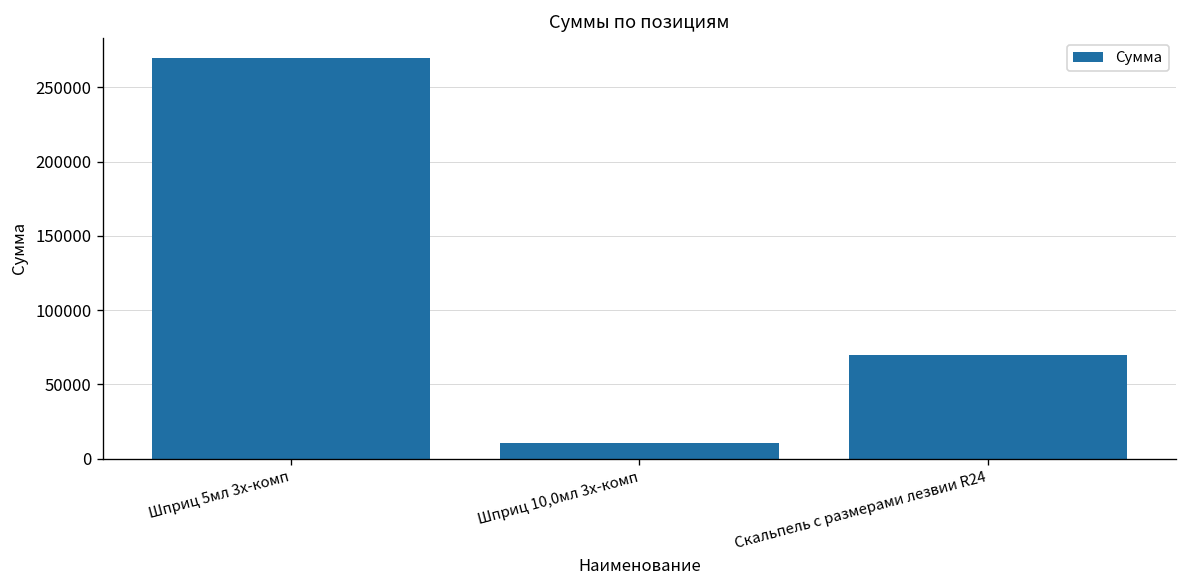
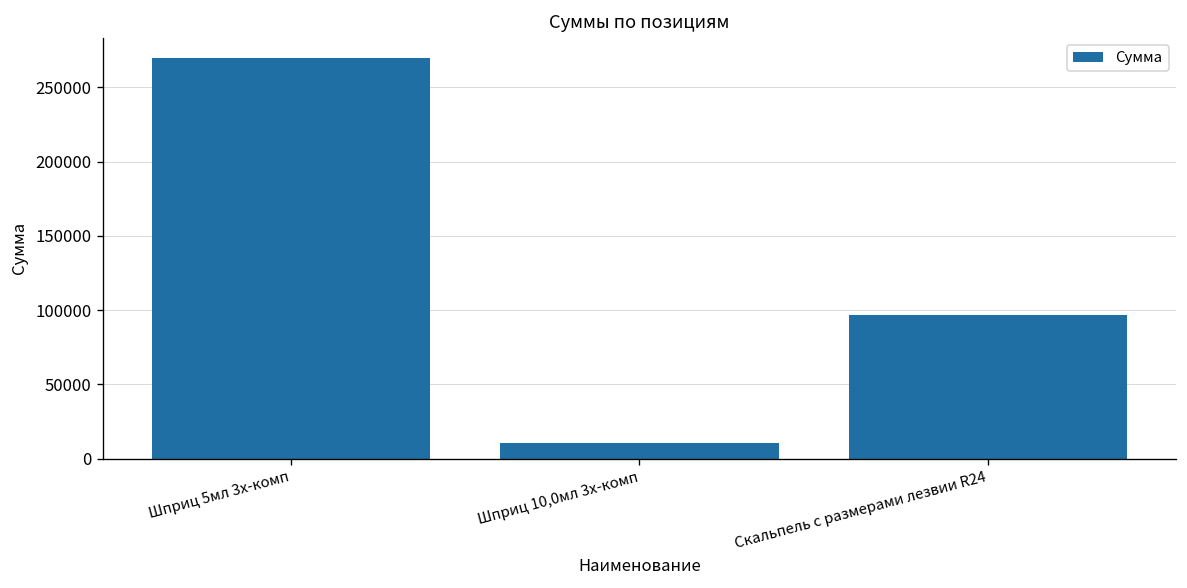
  {
    "Шприц 5мл 3х-комп": 270000,
    "Шприц 10,0мл 3х-комп": 11000,
-   "Скальпель с размерами лезвии R24": 70000
+   "Скальпель с размерами лезвии R24": 96000
  }
